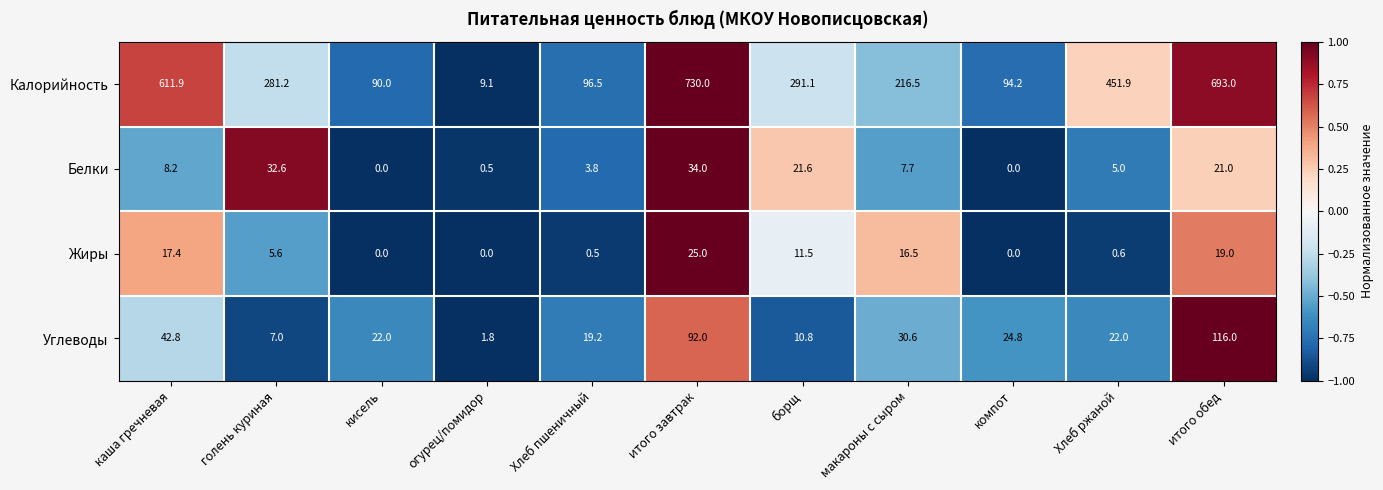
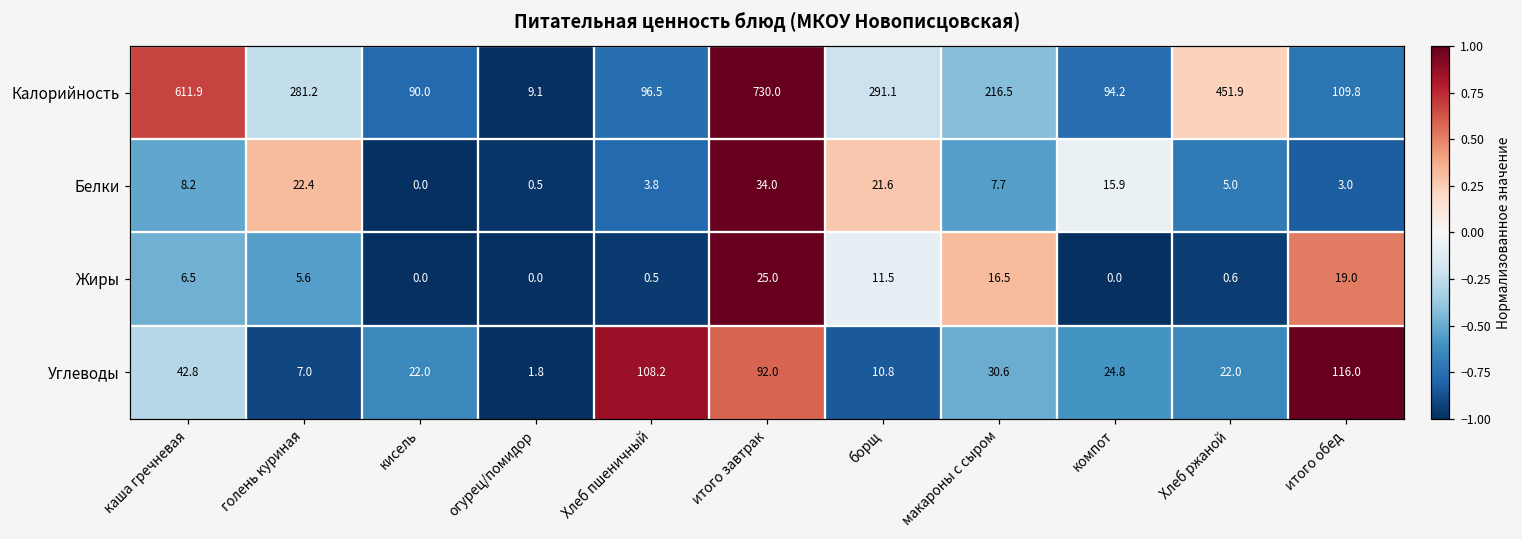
  {
    "Калорийность": {
      "каша гречневая": 611.9,
      "голень куриная": 281.2,
      "кисель": 90.0,
      "огурец/помидор": 9.1,
      "Хлеб пшеничный": 96.5,
      "итого завтрак": 730.0,
      "борщ": 291.1,
      "макароны с сыром": 216.5,
      "компот": 94.2,
      "Хлеб ржаной": 451.9,
-     "итого обед": 693.0
+     "итого обед": 109.8
    },
    "Белки": {
      "каша гречневая": 8.2,
-     "голень куриная": 32.6,
+     "голень куриная": 22.4,
      "кисель": 0.0,
      "огурец/помидор": 0.5,
      "Хлеб пшеничный": 3.8,
      "итого завтрак": 34.0,
      "борщ": 21.6,
      "макароны с сыром": 7.7,
-     "компот": 0.0,
+     "компот": 15.9,
      "Хлеб ржаной": 5.0,
-     "итого обед": 21.0
+     "итого обед": 3.0
    },
    "Жиры": {
-     "каша гречневая": 17.4,
+     "каша гречневая": 6.5,
      "голень куриная": 5.6,
      "кисель": 0.0,
      "огурец/помидор": 0.0,
      "Хлеб пшеничный": 0.5,
      "итого завтрак": 25.0,
      "борщ": 11.5,
      "макароны с сыром": 16.5,
      "компот": 0.0,
      "Хлеб ржаной": 0.6,
      "итого обед": 19.0
    },
    "Углеводы": {
      "каша гречневая": 42.8,
      "голень куриная": 7.0,
      "кисель": 22.0,
      "огурец/помидор": 1.8,
-     "Хлеб пшеничный": 19.2,
+     "Хлеб пшеничный": 108.2,
      "итого завтрак": 92.0,
      "борщ": 10.8,
      "макароны с сыром": 30.6,
      "компот": 24.8,
      "Хлеб ржаной": 22.0,
      "итого обед": 116.0
    }
  }
